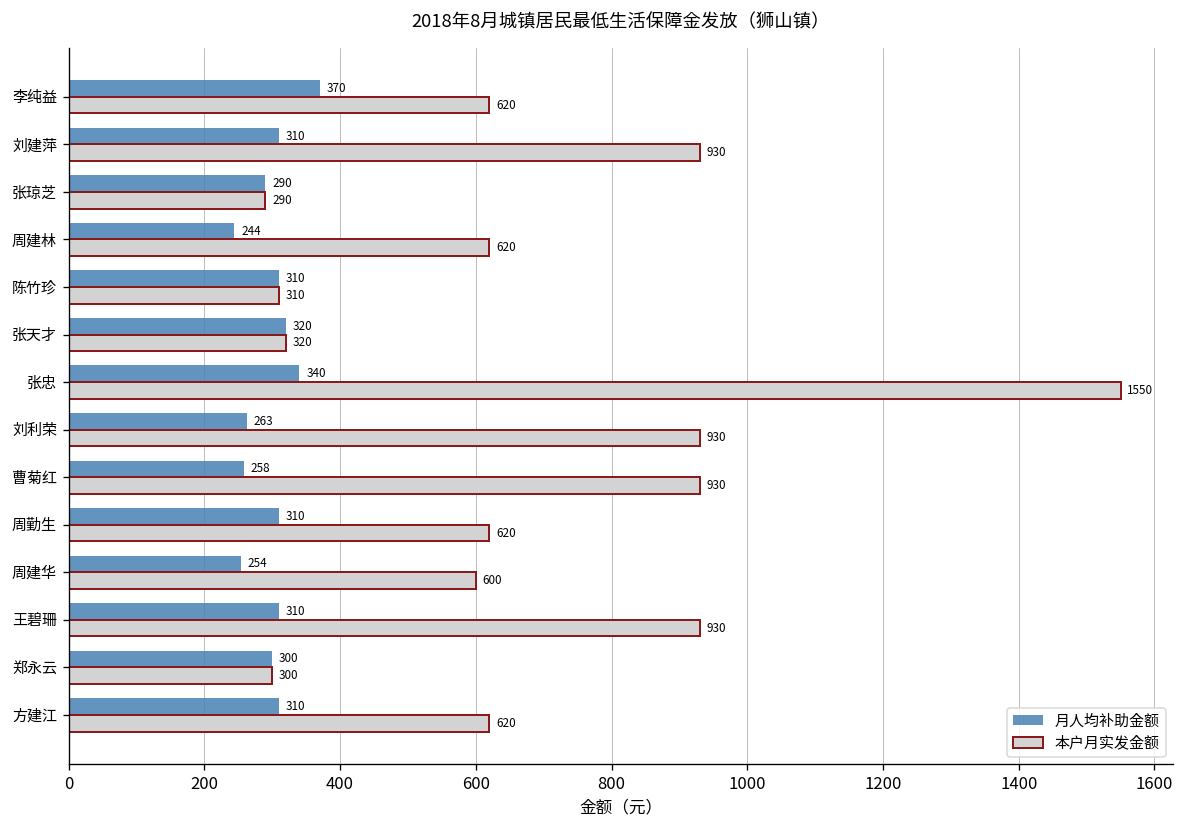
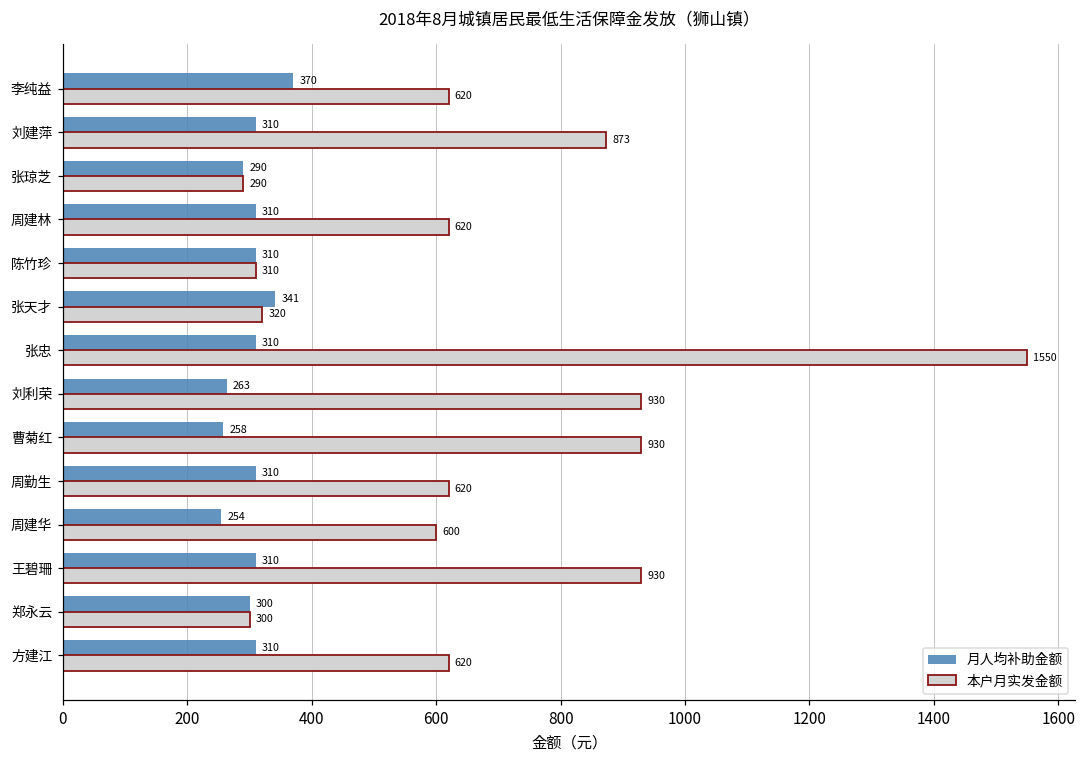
  {
    "月人均补助金额": {
      "李纯益": 370,
      "刘建萍": 310,
      "张琼芝": 290,
-     "周建林": 244,
+     "周建林": 310,
      "陈竹珍": 310,
-     "张天才": 320,
-     "张忠": 340,
+     "张天才": 341,
+     "张忠": 310,
      "刘利荣": 263,
      "曹菊红": 258,
      "周勤生": 310,
      "周建华": 254,
      "王碧珊": 310,
      "郑永云": 300,
      "方建江": 310
    },
    "本户月实发金额": {
      "李纯益": 620,
-     "刘建萍": 930,
+     "刘建萍": 873,
      "张琼芝": 290,
      "周建林": 620,
      "陈竹珍": 310,
      "张天才": 320,
      "张忠": 1550,
      "刘利荣": 930,
      "曹菊红": 930,
      "周勤生": 620,
      "周建华": 600,
      "王碧珊": 930,
      "郑永云": 300,
      "方建江": 620
    }
  }
